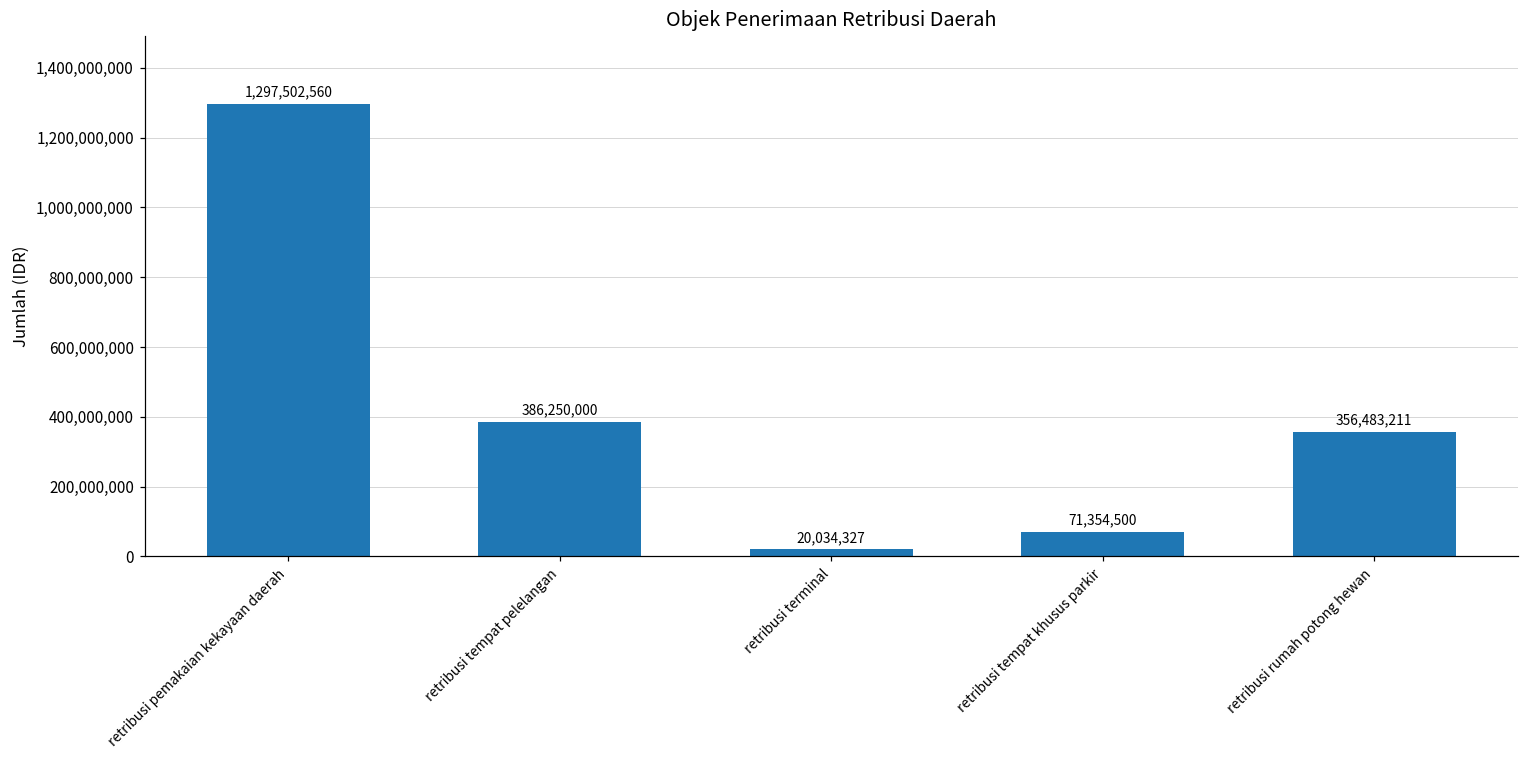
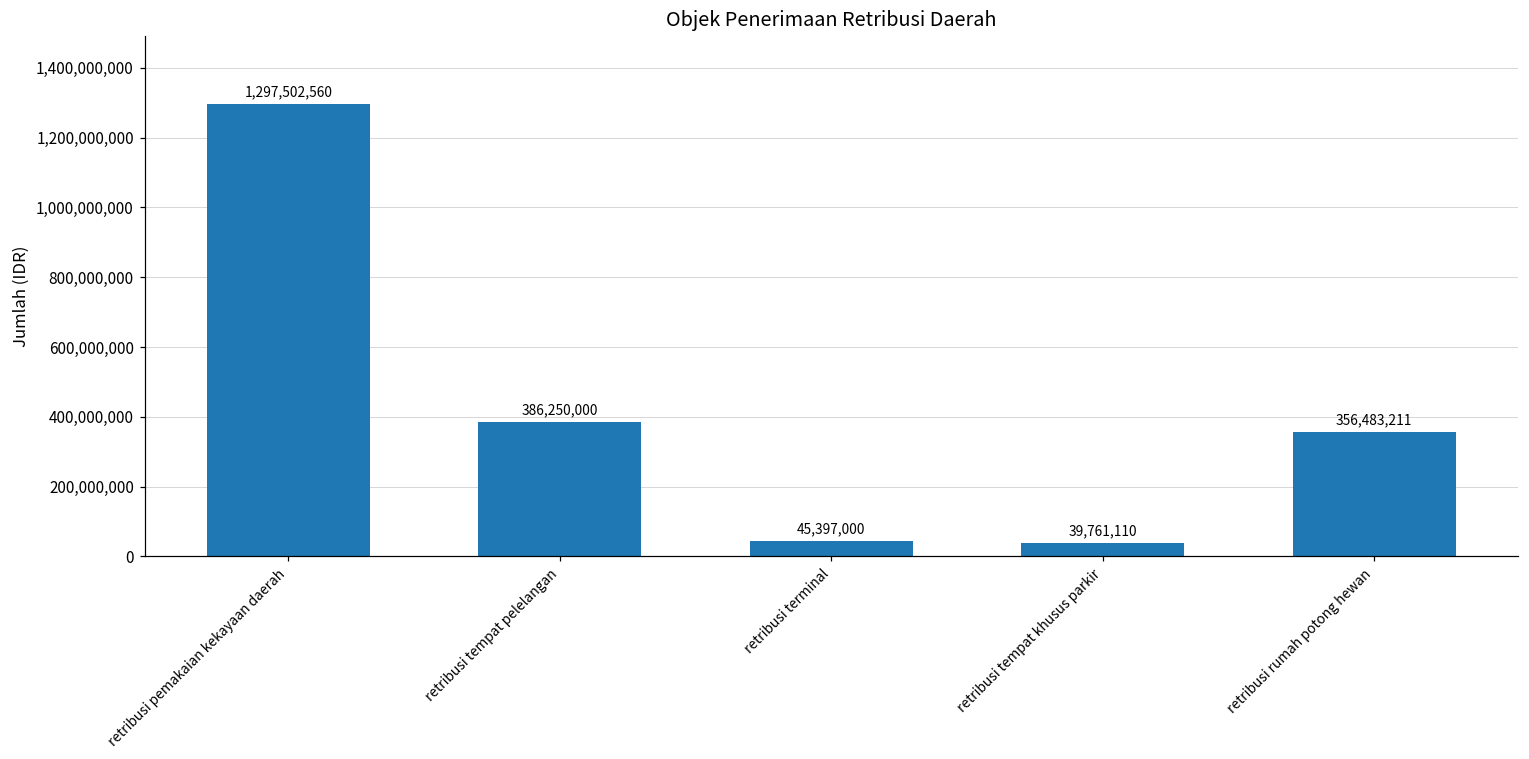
  {
    "retribusi pemakaian kekayaan daerah": "1,297,502,560",
    "retribusi tempat pelelangan": "386,250,000",
-   "retribusi terminal": "20,034,327",
-   "retribusi tempat khusus parkir": "71,354,500",
+   "retribusi terminal": "45,397,000",
+   "retribusi tempat khusus parkir": "39,761,110",
    "retribusi rumah potong hewan": "356,483,211"
  }
